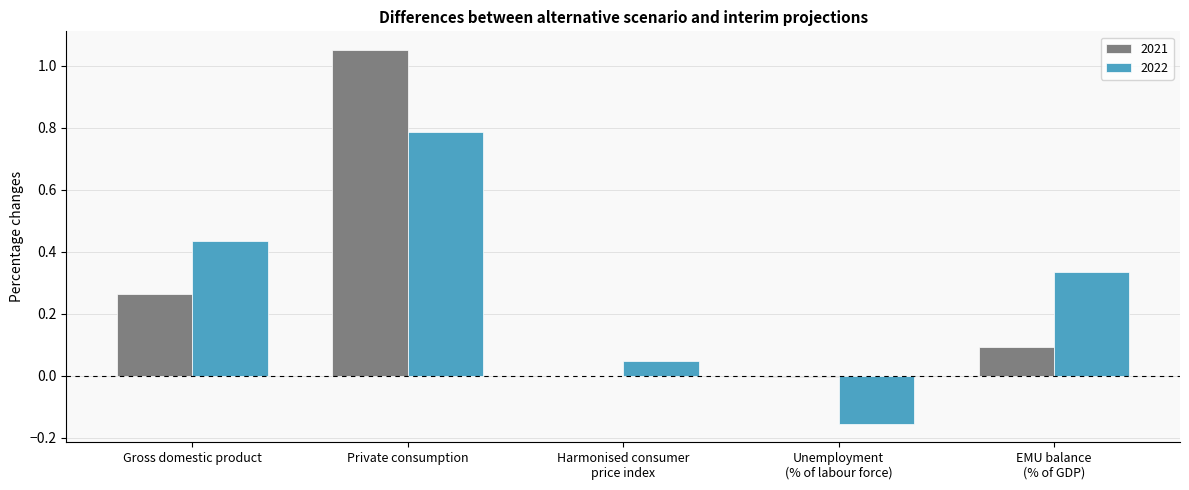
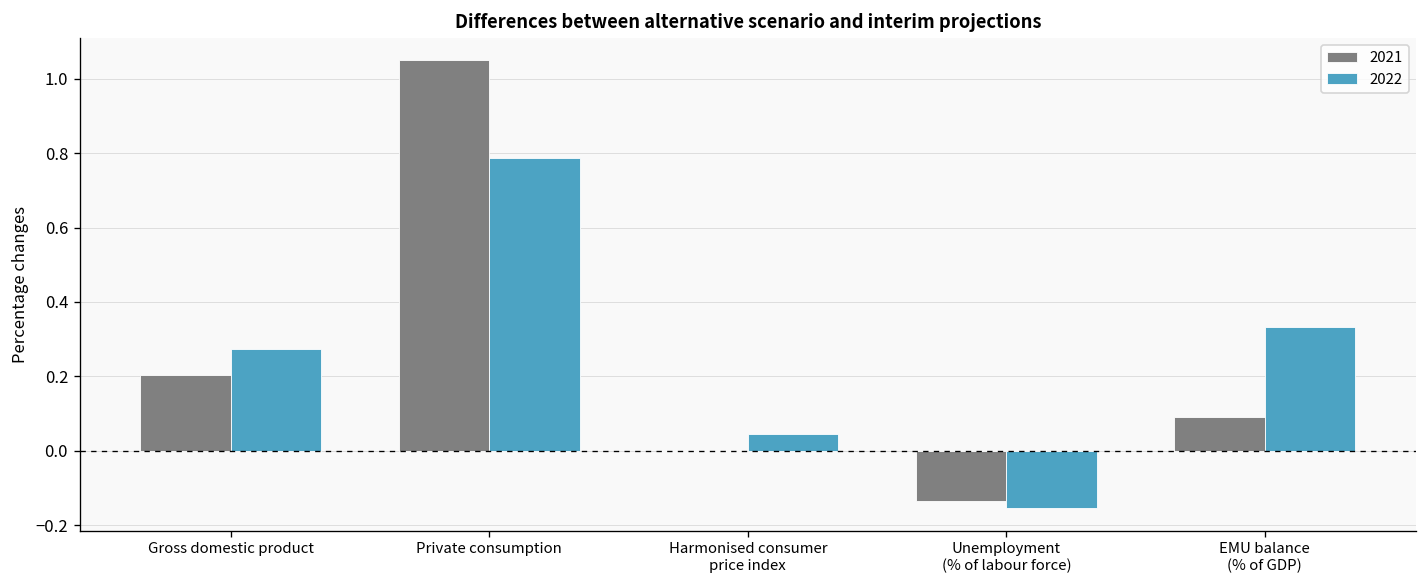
  {
    "2021": {
-     "Gross domestic product": 0.26,
+     "Gross domestic product": 0.20,
      "Private consumption": 1.05,
      "Harmonised consumer price index": 0.00,
-     "Unemployment (% of labour force)": 0.00,
+     "Unemployment (% of labour force)": -0.13,
      "EMU balance (% of GDP)": 0.09
    },
    "2022": {
-     "Gross domestic product": 0.44,
+     "Gross domestic product": 0.27,
      "Private consumption": 0.79,
      "Harmonised consumer price index": 0.05,
      "Unemployment (% of labour force)": -0.15,
      "EMU balance (% of GDP)": 0.33
    }
  }
